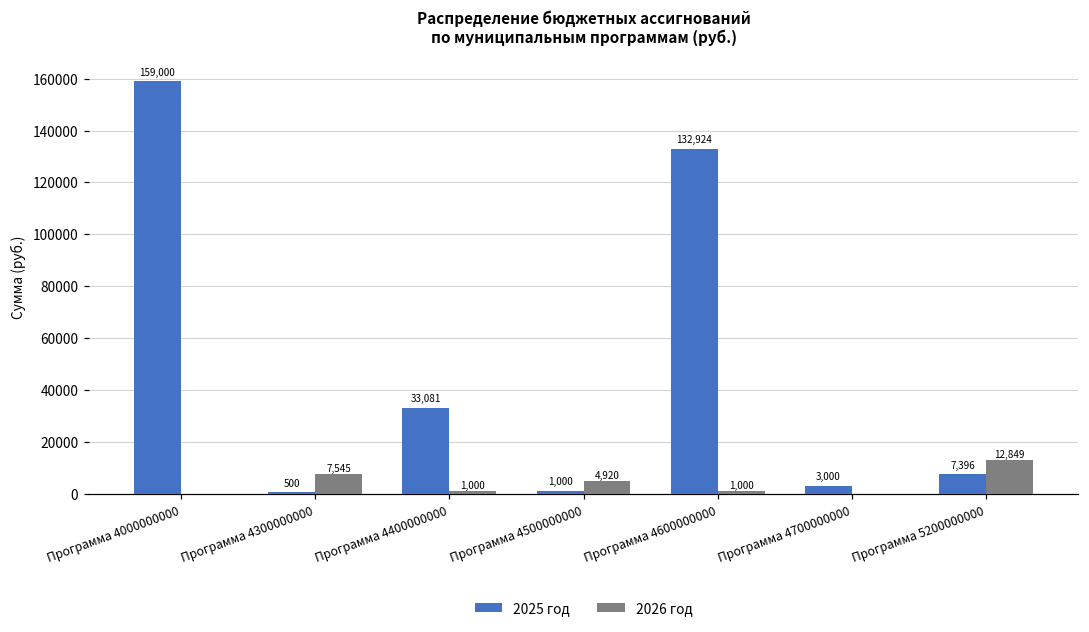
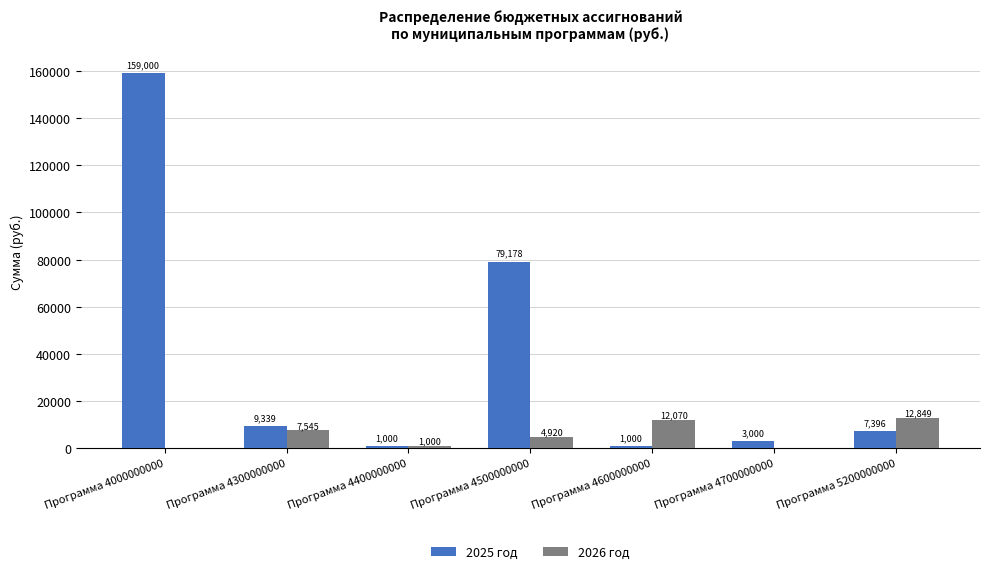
  {
    "2025 год": {
      "Программа 4000000000": "159,000",
-     "Программа 4300000000": "500",
-     "Программа 4400000000": "33,081",
-     "Программа 4500000000": "1,000",
-     "Программа 4600000000": "132,924",
+     "Программа 4300000000": "9,339",
+     "Программа 4400000000": "1,000",
+     "Программа 4500000000": "79,178",
+     "Программа 4600000000": "1,000",
      "Программа 4700000000": "3,000",
      "Программа 5200000000": "7,396"
    },
    "2026 год": {
      "Программа 4300000000": "7,545",
      "Программа 4400000000": "1,000",
      "Программа 4500000000": "4,920",
-     "Программа 4600000000": "1,000",
+     "Программа 4600000000": "12,070",
      "Программа 5200000000": "12,849"
    }
  }
